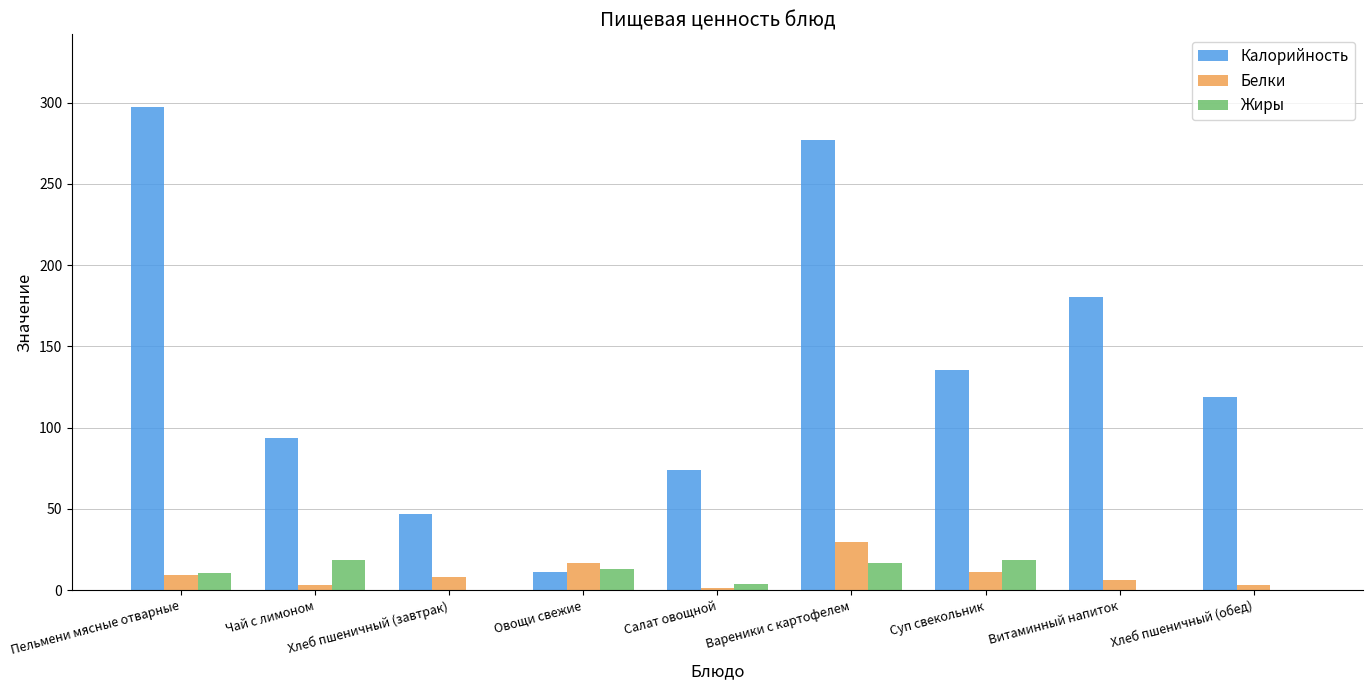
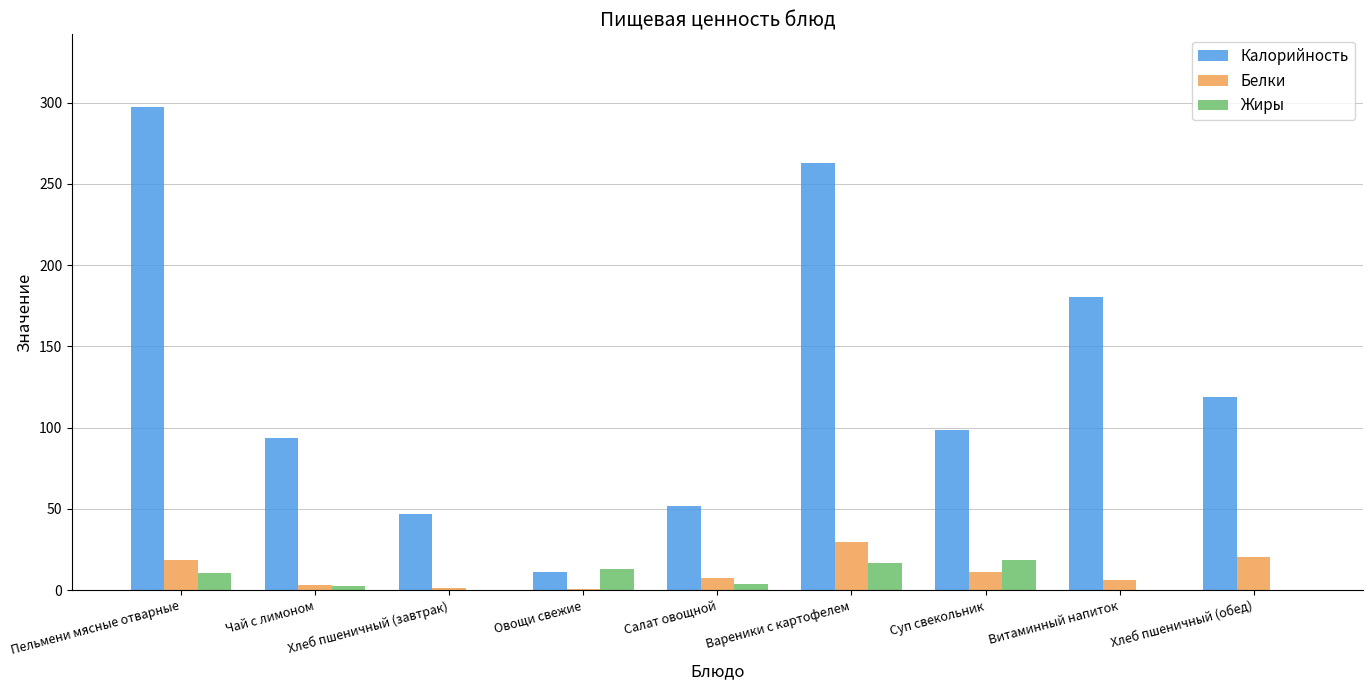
  {
    "Калорийность": {
      "Пельмени мясные отварные": 297,
      "Чай с лимоном": 94,
      "Хлеб пшеничный (завтрак)": 47,
      "Овощи свежие": 11,
-     "Салат овощной": 74,
-     "Вареники с картофелем": 277,
-     "Суп свекольник": 136,
+     "Салат овощной": 52,
+     "Вареники с картофелем": 263,
+     "Суп свекольник": 99,
      "Витаминный напиток": 180,
      "Хлеб пшеничный (обед)": 119
    },
    "Белки": {
-     "Пельмени мясные отварные": 9,
+     "Пельмени мясные отварные": 18,
      "Чай с лимоном": 3,
-     "Хлеб пшеничный (завтрак)": 8,
-     "Овощи свежие": 17,
-     "Салат овощной": 1,
+     "Хлеб пшеничный (завтрак)": 2,
+     "Овощи свежие": 1,
+     "Салат овощной": 8,
      "Вареники с картофелем": 30,
      "Суп свекольник": 11,
      "Витаминный напиток": 7,
-     "Хлеб пшеничный (обед)": 3
+     "Хлеб пшеничный (обед)": 20
    },
    "Жиры": {
      "Пельмени мясные отварные": 11,
-     "Чай с лимоном": 19,
+     "Чай с лимоном": 3,
      "Овощи свежие": 13,
      "Салат овощной": 4,
      "Вареники с картофелем": 17,
      "Суп свекольник": 18
    }
  }
